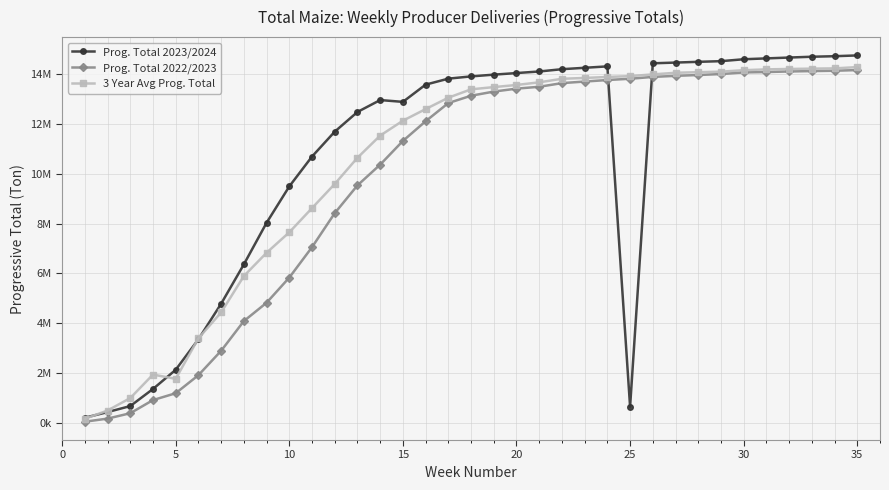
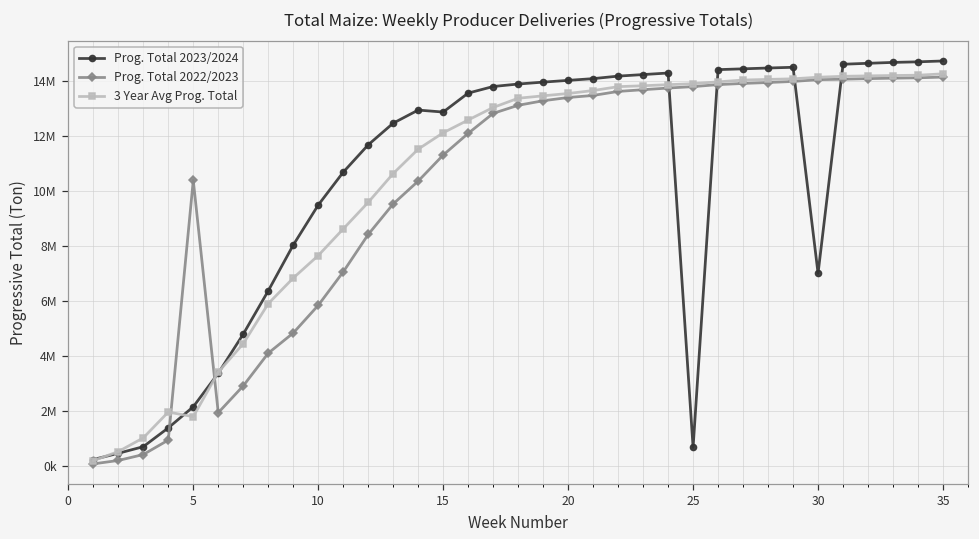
  {
    "Prog. Total 2023/2024": {
      "5": 2100000,
      "10": 9500000,
      "15": 12900000,
      "20": 14000000,
      "25": 700000,
-     "30": 14600000,
+     "30": 7000000,
      "35": 14700000
    },
    "Prog. Total 2022/2023": {
-     "5": 1200000,
+     "5": 10400000,
      "10": 5800000,
      "15": 11300000,
      "20": 13400000,
      "25": 13800000,
      "35": 14100000
    },
    "3 Year Avg Prog. Total": {
      "5": 1800000,
      "10": 7600000,
      "15": 12100000,
      "20": 13600000,
      "25": 13900000,
      "35": 14300000
    }
  }
